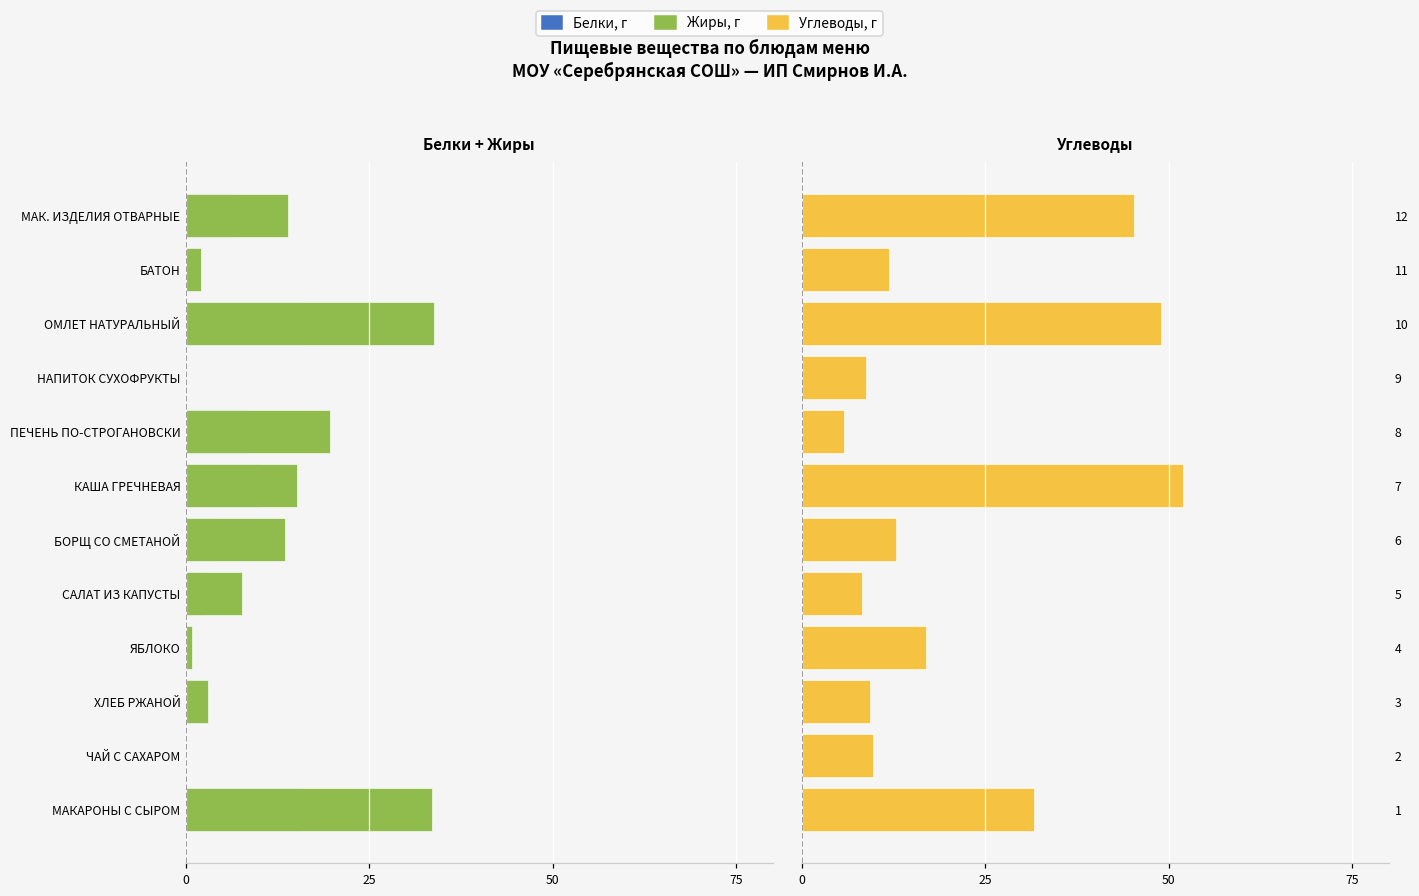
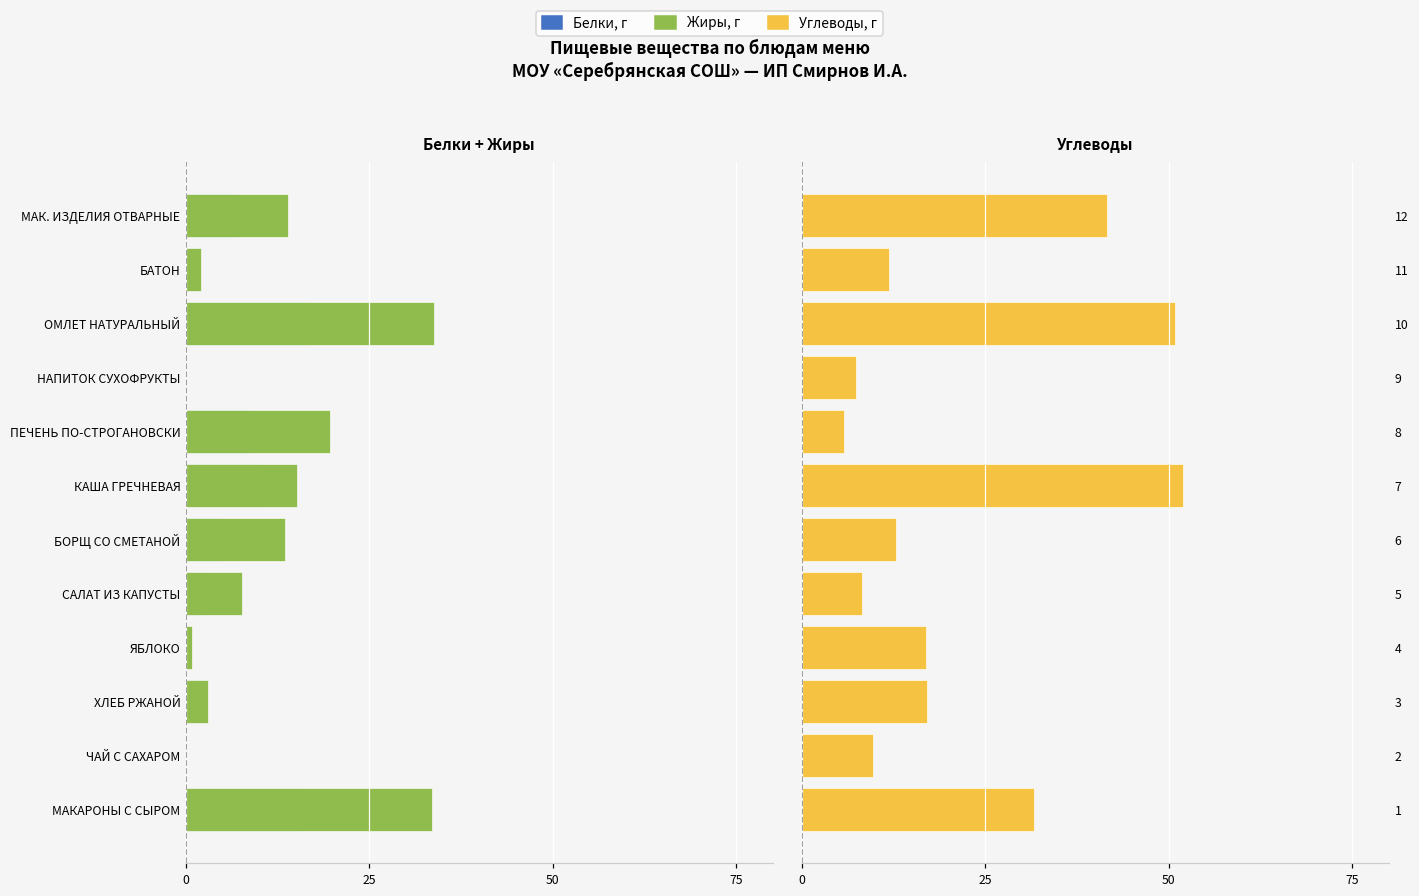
  {
    "Углеводы": {
-     "12": 45,
+     "12": 42,
      "11": 12,
-     "10": 49,
-     "9": 9,
+     "10": 51,
+     "9": 7,
      "8": 6,
      "7": 52,
      "6": 13,
      "5": 8,
      "4": 17,
-     "3": 9,
+     "3": 17,
      "2": 10,
      "1": 32
    }
  }
